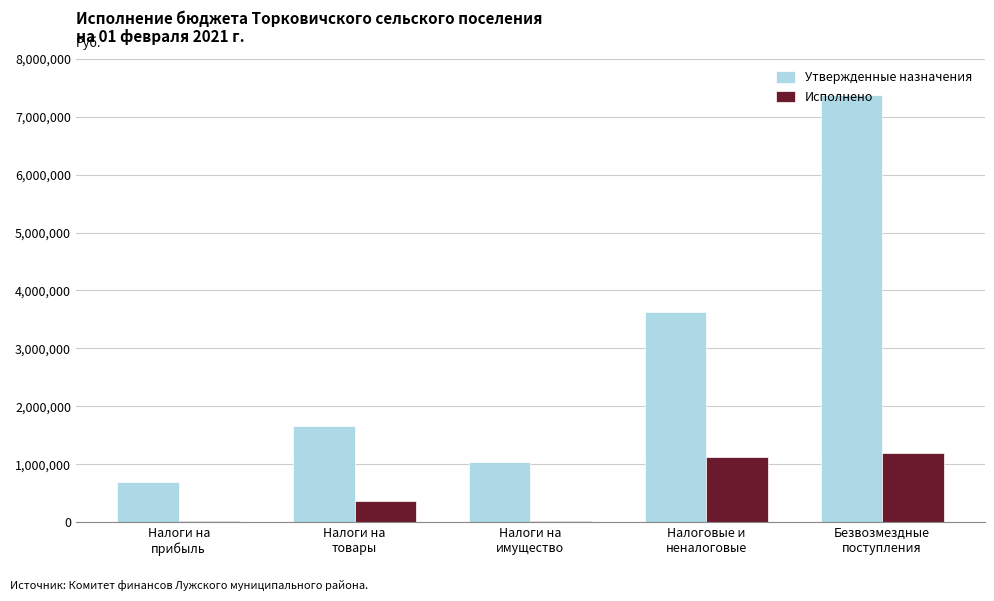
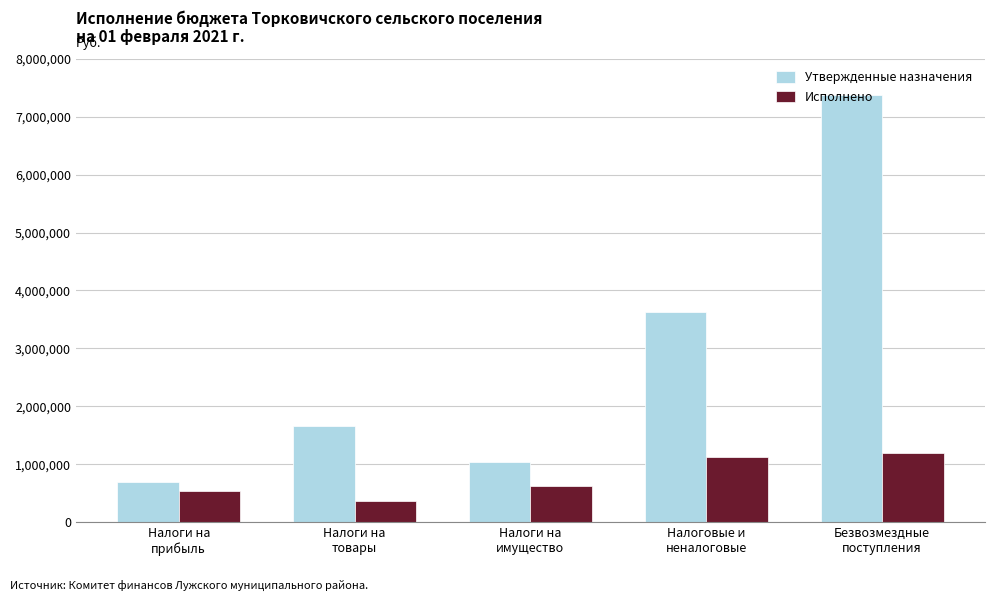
  {
    "Утвержденные назначения": {
      "Налоги на прибыль": "700,000",
      "Налоги на товары": "1,700,000",
      "Налоги на имущество": "1,000,000",
      "Налоговые и неналоговые": "3,600,000",
      "Безвозмездные поступления": "7,400,000"
    },
    "Исполнено": {
-     "Налоги на прибыль": "0",
+     "Налоги на прибыль": "500,000",
      "Налоги на товары": "400,000",
-     "Налоги на имущество": "0",
+     "Налоги на имущество": "600,000",
      "Налоговые и неналоговые": "1,100,000",
      "Безвозмездные поступления": "1,200,000"
    }
  }
